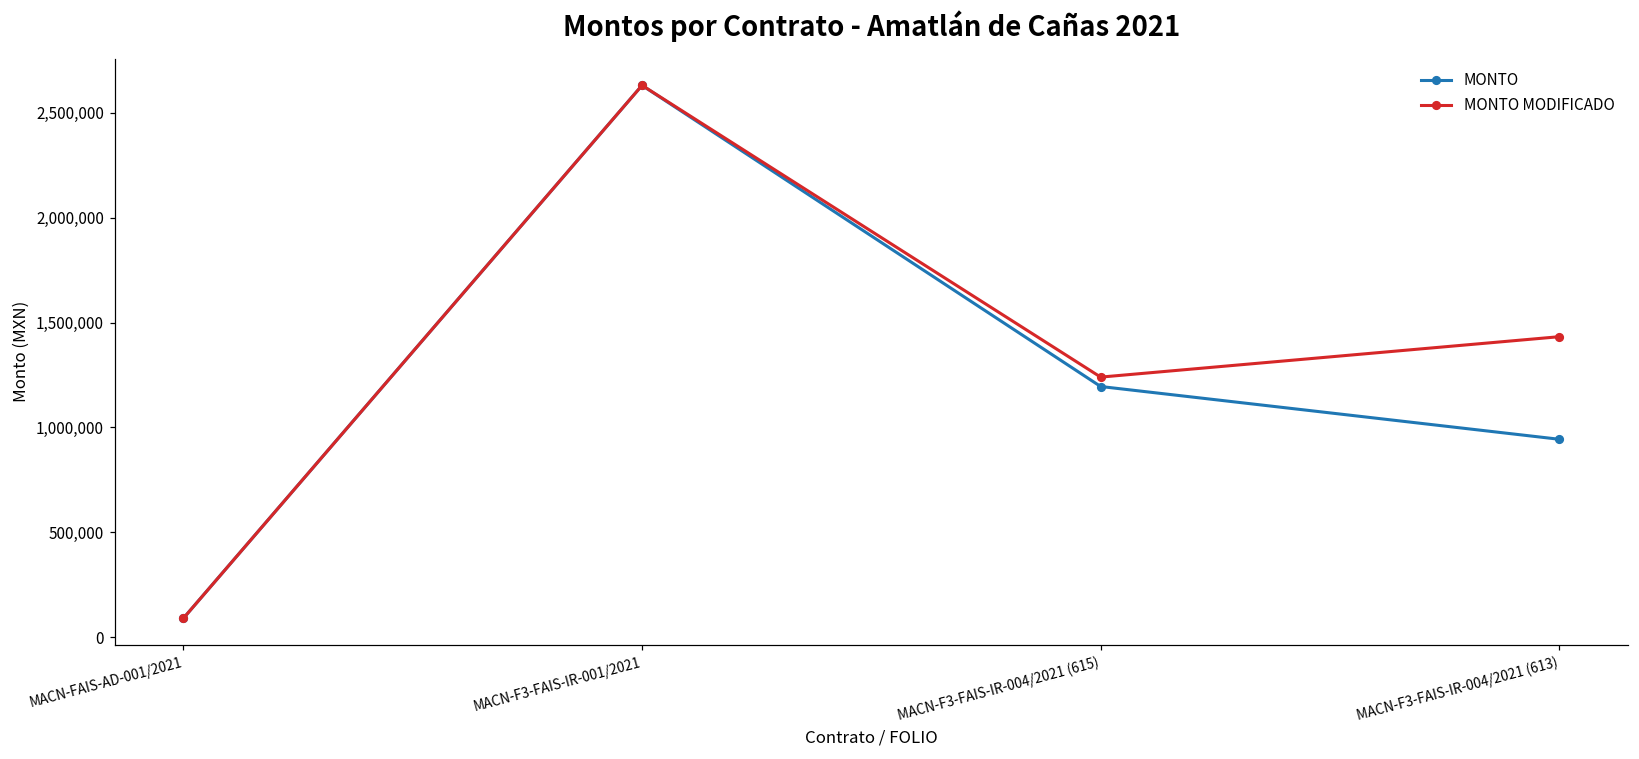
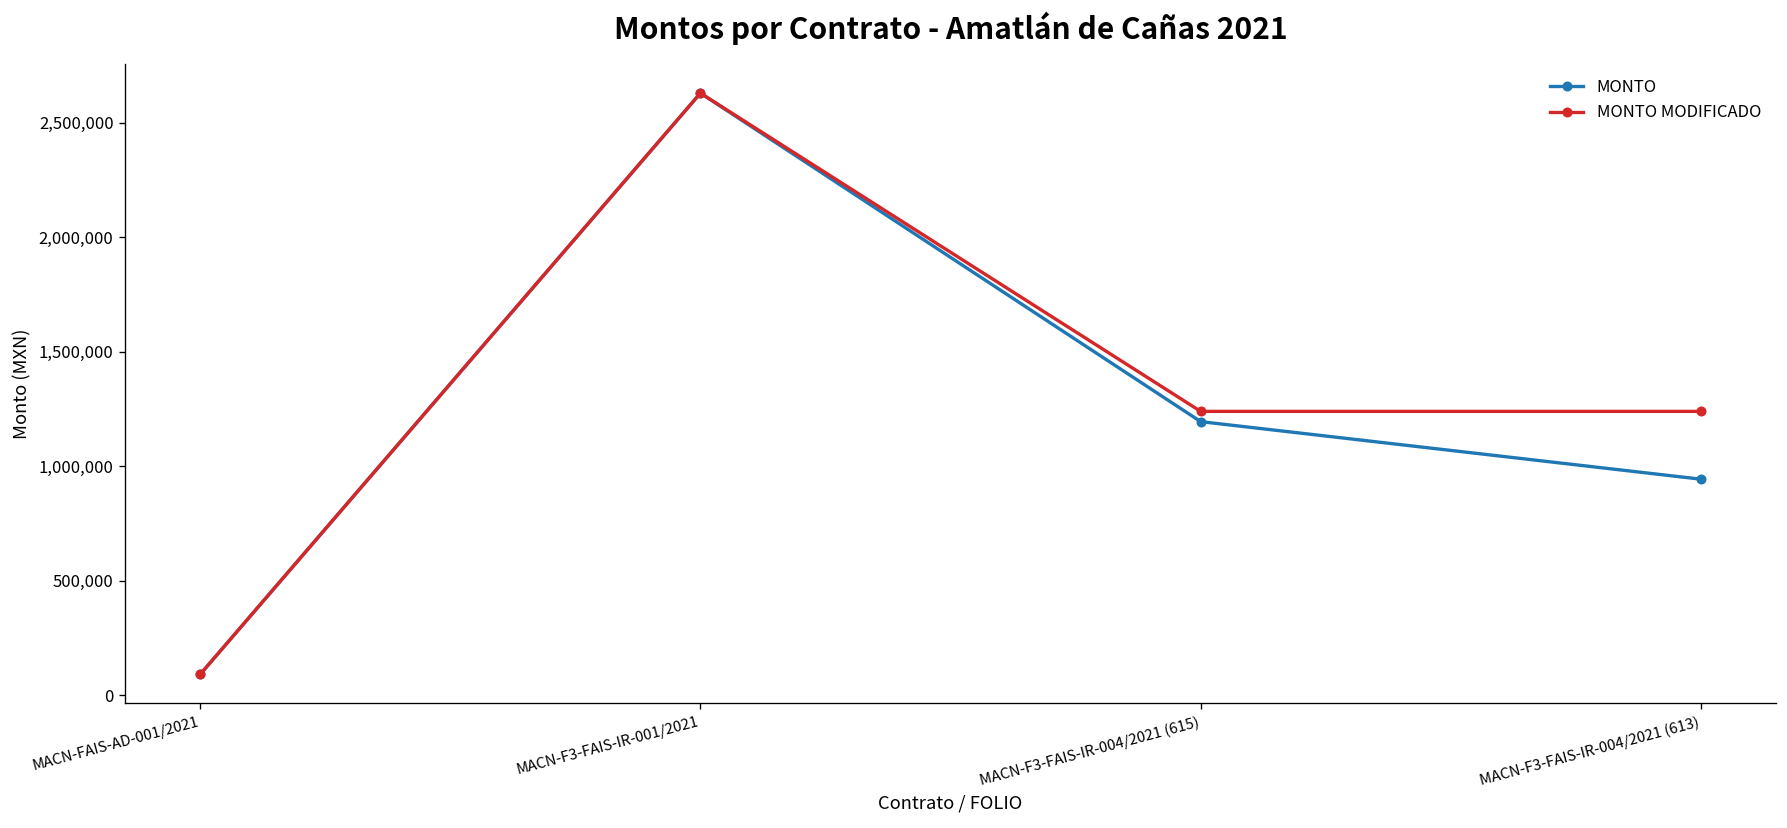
  {
    "MONTO": {
      "MACN-F3-FAIS-IR-004/2021 (615)": "1,200,000",
      "MACN-F3-FAIS-IR-004/2021 (613)": "940,000"
    },
    "MONTO MODIFICADO": {
      "MACN-F3-FAIS-IR-004/2021 (615)": "1,240,000",
-     "MACN-F3-FAIS-IR-004/2021 (613)": "1,430,000"
+     "MACN-F3-FAIS-IR-004/2021 (613)": "1,240,000"
    }
  }
